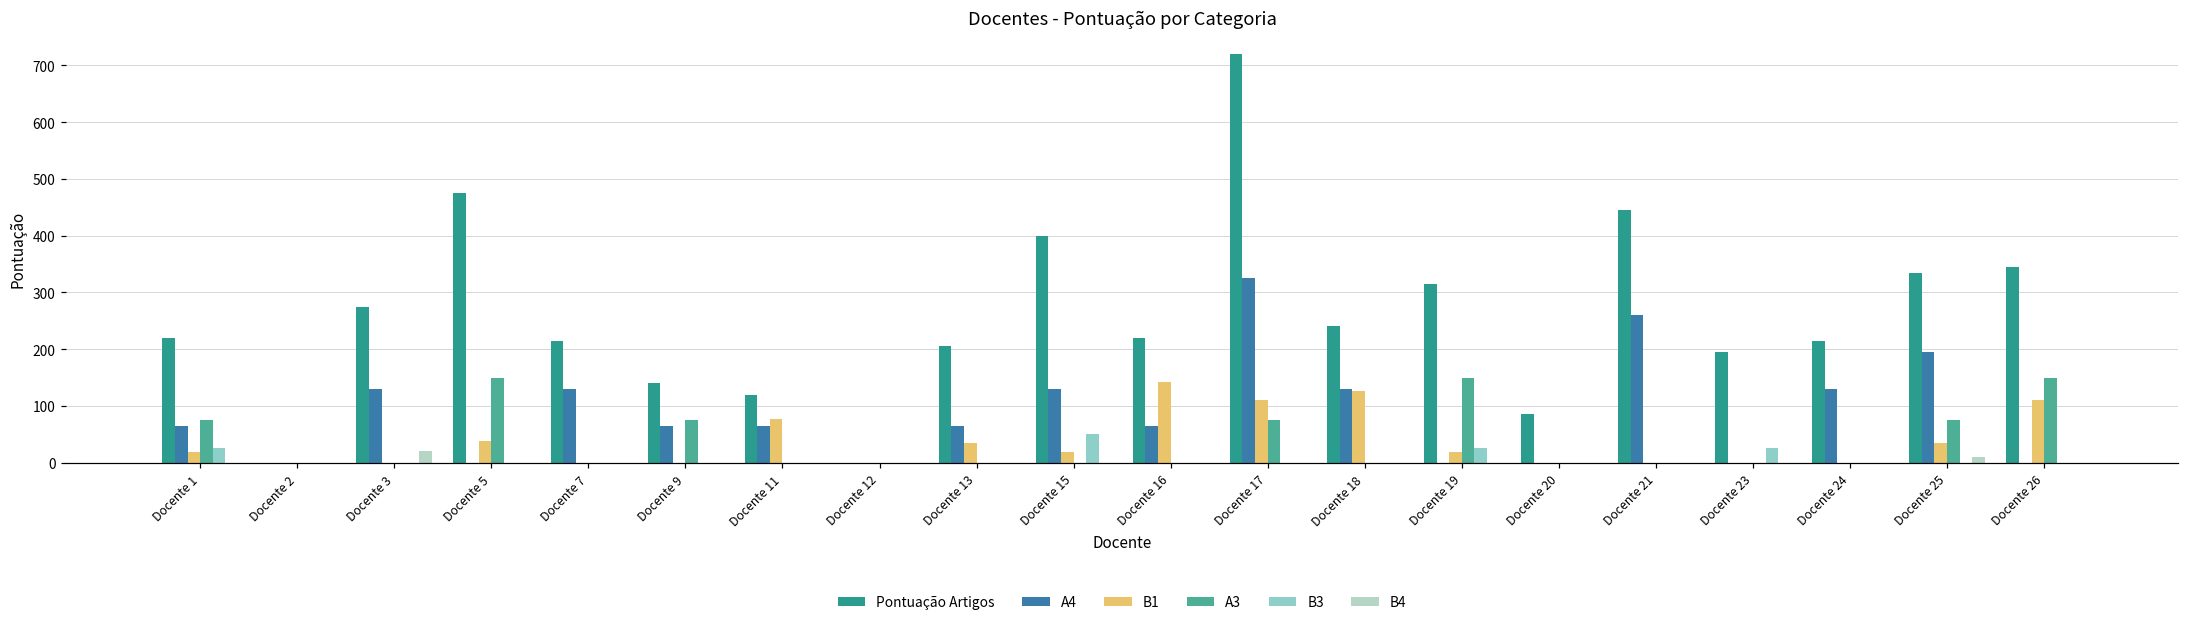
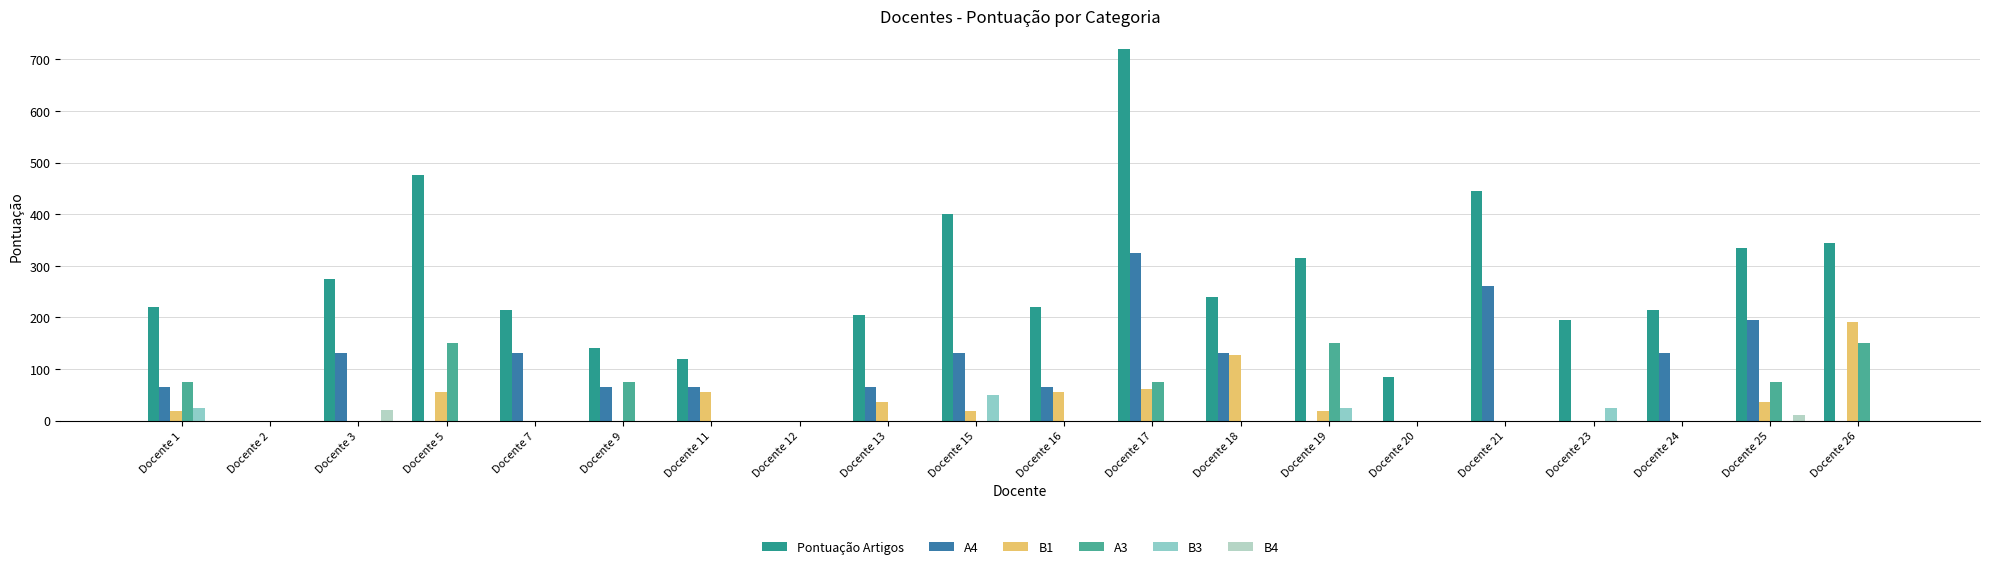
  {
    "B1": {
      "Docente 1": 20,
      "Docente 2": 0,
      "Docente 3": 0,
-     "Docente 5": 40,
+     "Docente 5": 60,
      "Docente 7": 0,
      "Docente 9": 0,
-     "Docente 11": 80,
+     "Docente 11": 60,
      "Docente 12": 0,
      "Docente 13": 40,
      "Docente 15": 20,
-     "Docente 16": 140,
-     "Docente 17": 110,
+     "Docente 16": 60,
+     "Docente 17": 60,
      "Docente 18": 130,
      "Docente 19": 20,
      "Docente 20": 0,
      "Docente 21": 0,
      "Docente 23": 0,
      "Docente 24": 0,
      "Docente 25": 40,
-     "Docente 26": 110
+     "Docente 26": 190
    }
  }
